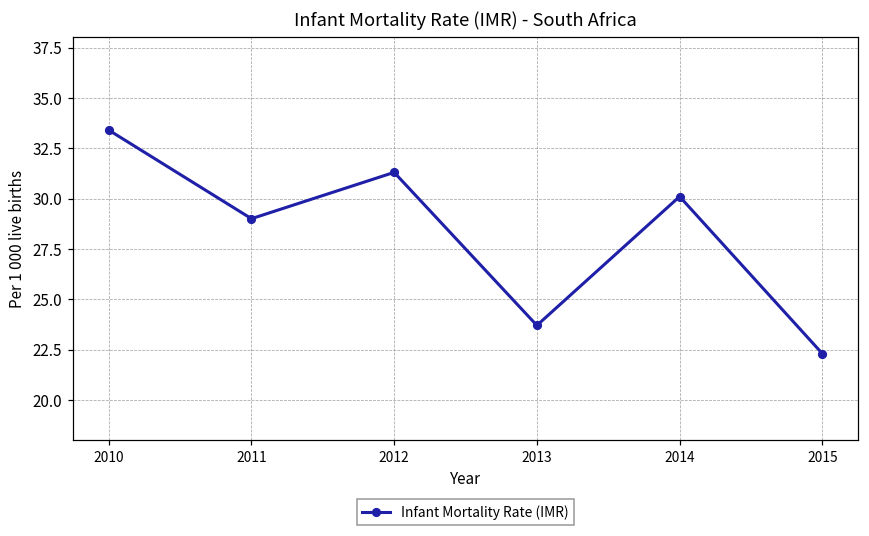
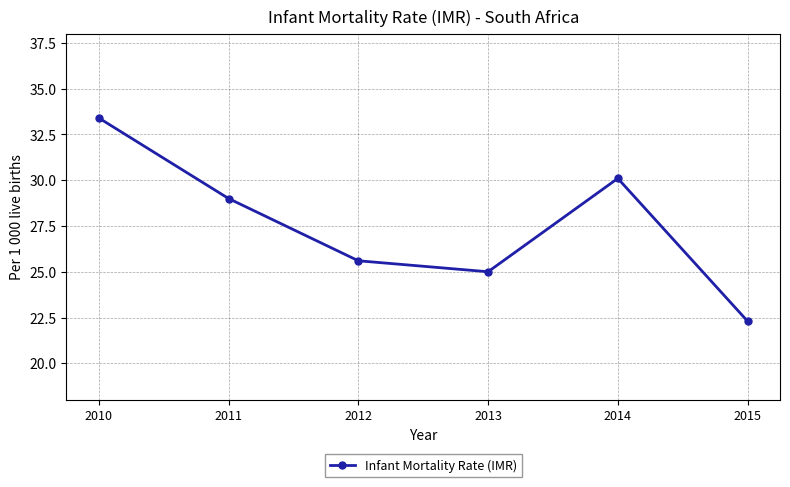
  {
    "2010": 33.4,
    "2011": 29.0,
-   "2012": 31.3,
-   "2013": 23.7,
+   "2012": 25.6,
+   "2013": 25.0,
    "2014": 30.1,
    "2015": 22.3
  }
